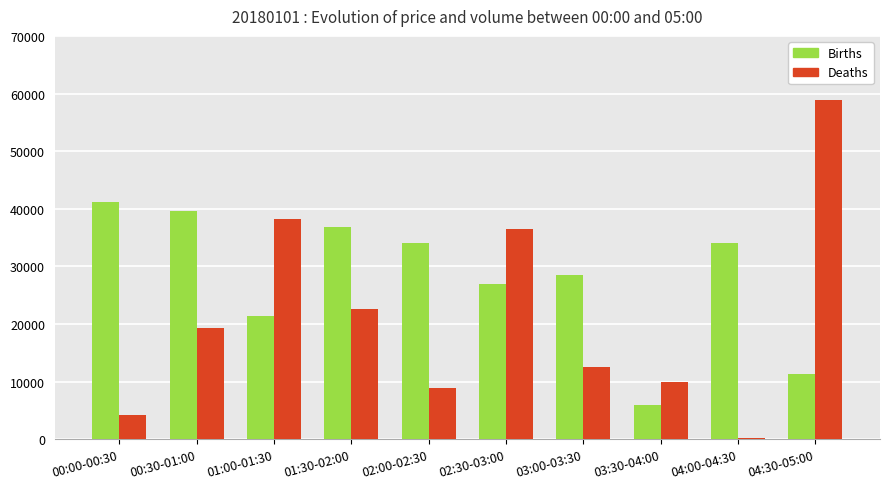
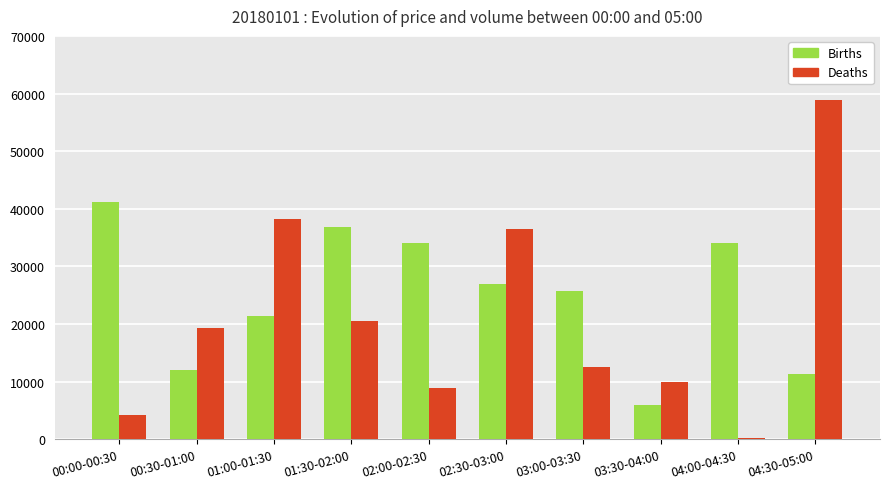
  {
    "Births": {
      "00:00-00:30": 41000,
-     "00:30-01:00": 40000,
+     "00:30-01:00": 12000,
      "01:00-01:30": 21000,
      "01:30-02:00": 37000,
      "02:00-02:30": 34000,
      "02:30-03:00": 27000,
-     "03:00-03:30": 29000,
+     "03:00-03:30": 26000,
      "03:30-04:00": 6000,
      "04:00-04:30": 34000,
      "04:30-05:00": 11000
    },
    "Deaths": {
      "00:00-00:30": 4000,
      "00:30-01:00": 19000,
      "01:00-01:30": 38000,
-     "01:30-02:00": 23000,
+     "01:30-02:00": 21000,
      "02:00-02:30": 9000,
      "02:30-03:00": 37000,
      "03:00-03:30": 13000,
      "03:30-04:00": 10000,
      "04:30-05:00": 59000
    }
  }
